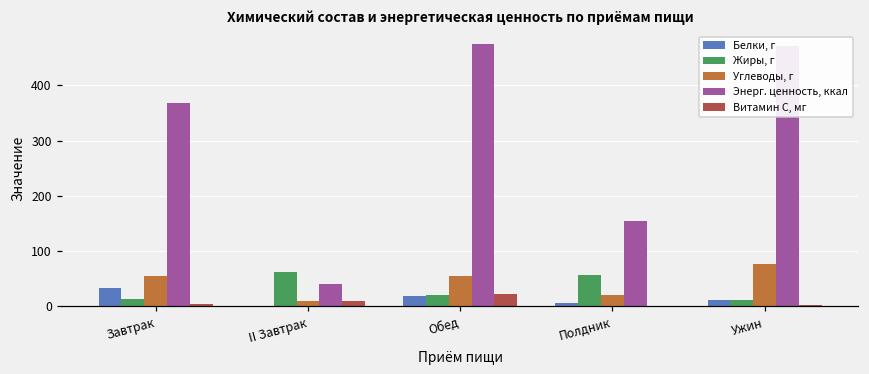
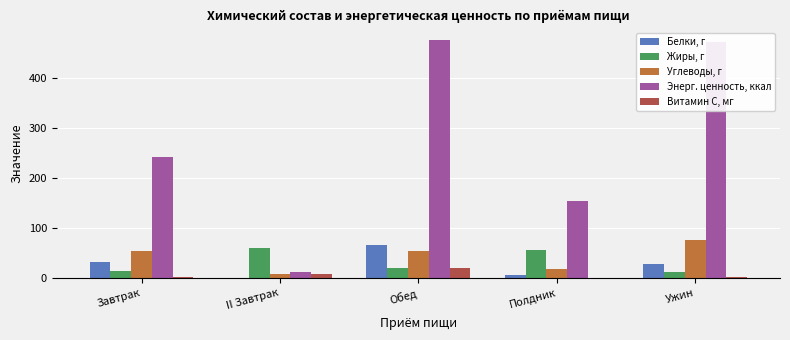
  {
    "Белки, г": {
      "Завтрак": 30,
-     "Обед": 20,
+     "Обед": 70,
      "Полдник": 10,
-     "Ужин": 10
+     "Ужин": 30
    },
    "Жиры, г": {
      "Завтрак": 10,
      "II Завтрак": 60,
      "Обед": 20,
      "Полдник": 60,
      "Ужин": 10
    },
    "Энерг. ценность, ккал": {
-     "Завтрак": 370,
-     "II Завтрак": 40,
+     "Завтрак": 240,
+     "II Завтрак": 10,
      "Обед": 470,
      "Полдник": 150
    }
  }
